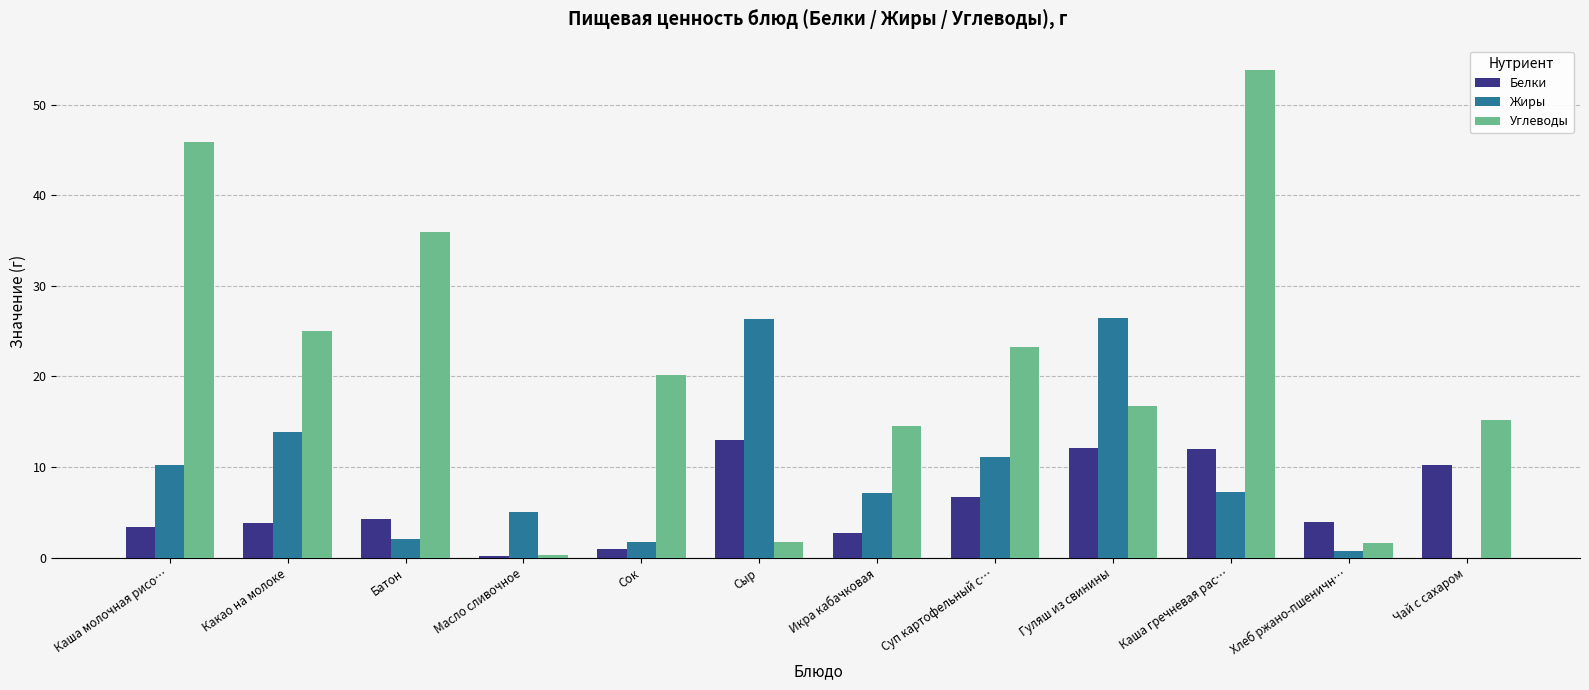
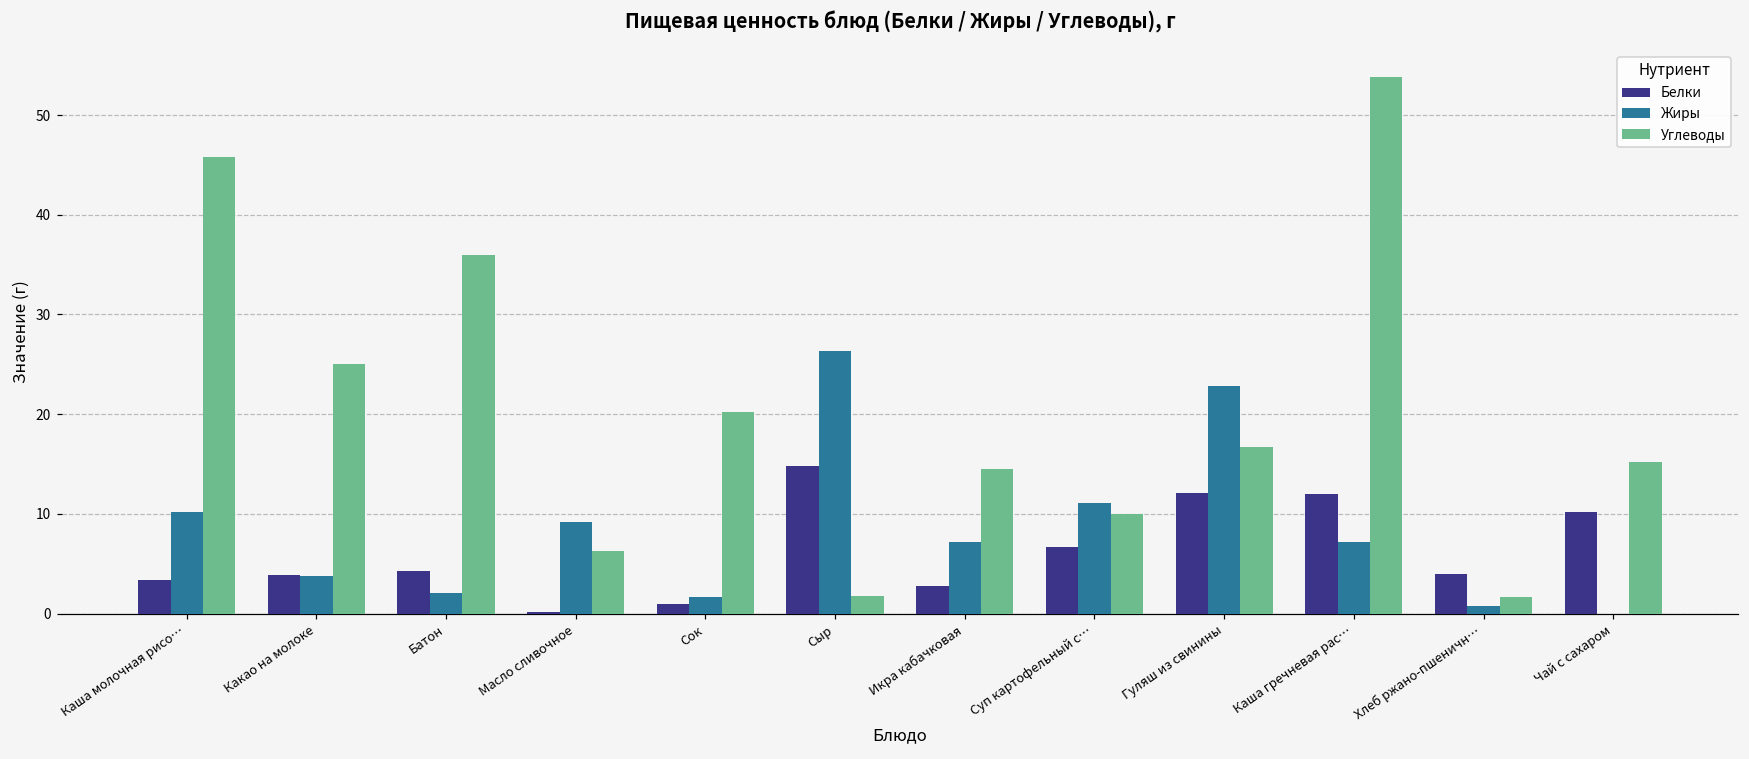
  {
    "Белки": {
      "Каша молочная рисо…": 3,
      "Какао на молоке": 4,
      "Батон": 4,
      "Сок": 1,
-     "Сыр": 13,
+     "Сыр": 15,
      "Икра кабачковая": 3,
      "Суп картофельный с…": 7,
      "Гуляш из свинины": 12,
      "Каша гречневая рас…": 12,
      "Хлеб ржано-пшеничн…": 4,
      "Чай с сахаром": 10
    },
    "Жиры": {
      "Каша молочная рисо…": 10,
-     "Какао на молоке": 14,
+     "Какао на молоке": 4,
      "Батон": 2,
-     "Масло сливочное": 5,
+     "Масло сливочное": 9,
      "Сок": 2,
      "Сыр": 26,
      "Икра кабачковая": 7,
      "Суп картофельный с…": 11,
-     "Гуляш из свинины": 26,
+     "Гуляш из свинины": 23,
      "Каша гречневая рас…": 7,
      "Хлеб ржано-пшеничн…": 1,
      "Чай с сахаром": 0
    },
    "Углеводы": {
      "Каша молочная рисо…": 46,
      "Какао на молоке": 25,
      "Батон": 36,
-     "Масло сливочное": 0,
+     "Масло сливочное": 6,
      "Сок": 20,
      "Сыр": 2,
      "Икра кабачковая": 15,
-     "Суп картофельный с…": 23,
+     "Суп картофельный с…": 10,
      "Гуляш из свинины": 17,
      "Каша гречневая рас…": 54,
      "Хлеб ржано-пшеничн…": 2,
      "Чай с сахаром": 15
    }
  }
